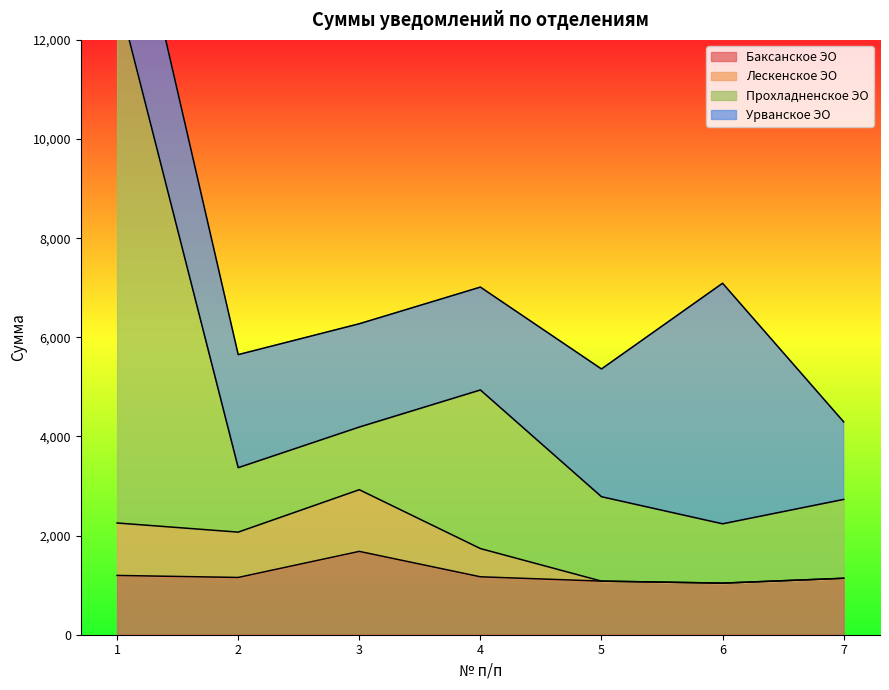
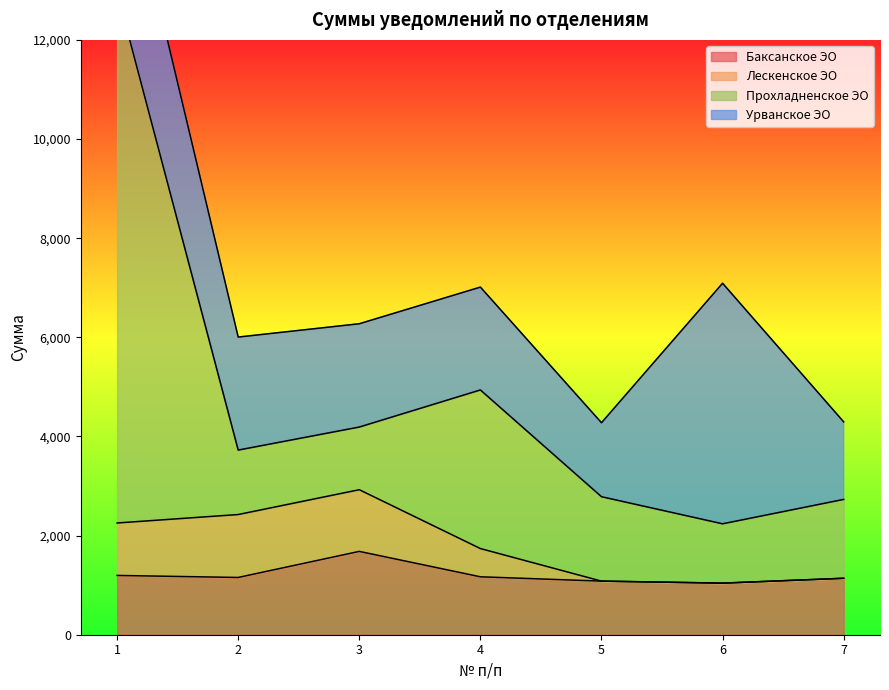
  {
    "Баксанское ЭО": {
      "1": "1,200",
      "2": "1,200",
      "3": "1,700",
      "4": "1,200"
    },
    "Лескенское ЭО": {
      "1": "1,100",
-     "2": "900",
+     "2": "1,300",
      "3": "1,200",
      "4": "600"
    },
    "Прохладненское ЭО": {
      "2": "1,300",
      "3": "1,300",
      "4": "3,200",
      "5": "1,700",
      "6": "1,200",
      "7": "1,600"
    },
    "Урванское ЭО": {
      "2": "2,300",
      "3": "2,100",
      "4": "2,100",
-     "5": "2,600",
+     "5": "1,500",
      "6": "4,900",
      "7": "1,600"
    }
  }
